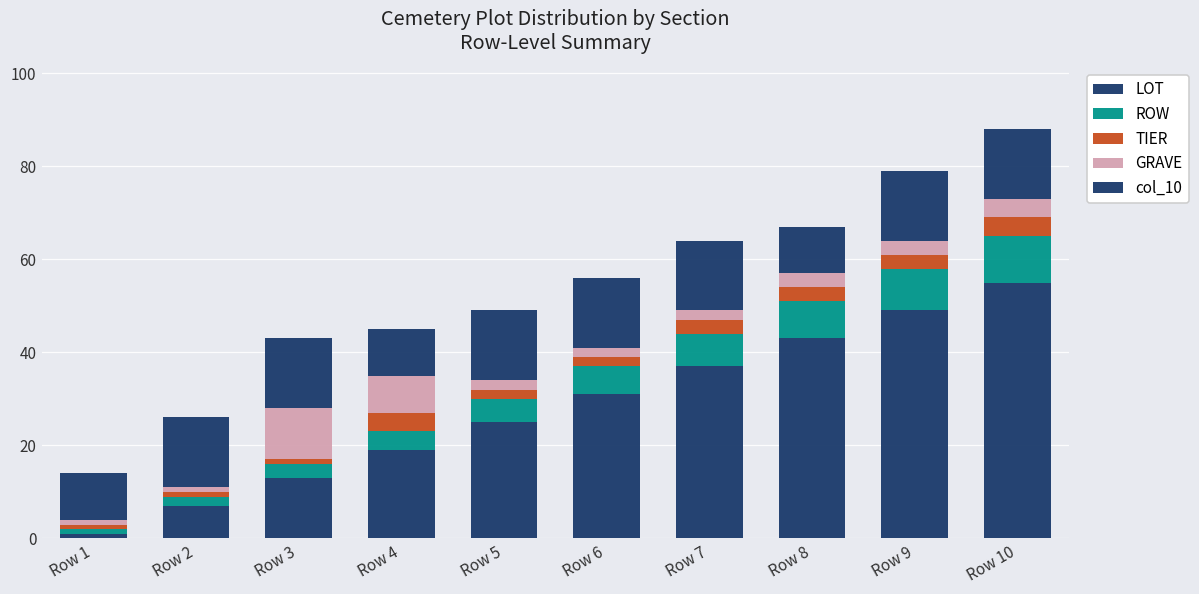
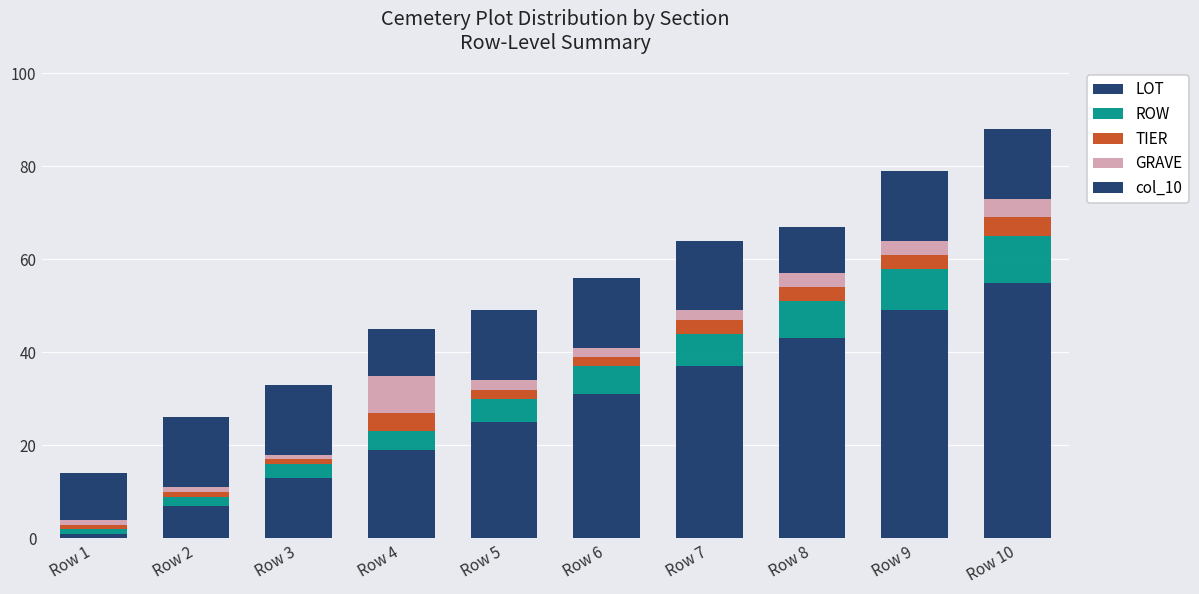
  {
    "ROW": {
      "Row 1": 1,
      "Row 2": 2,
      "Row 3": 3,
      "Row 4": 4,
      "Row 5": 5,
      "Row 6": 6,
      "Row 7": 7,
      "Row 8": 8,
      "Row 9": 9,
      "Row 10": 10
    },
    "TIER": {
      "Row 1": 1,
      "Row 2": 1,
      "Row 3": 1,
      "Row 4": 4,
      "Row 5": 2,
      "Row 6": 2,
      "Row 7": 3,
      "Row 8": 3,
      "Row 9": 3,
      "Row 10": 4
    },
    "GRAVE": {
      "Row 1": 1,
      "Row 2": 1,
-     "Row 3": 11,
+     "Row 3": 1,
      "Row 4": 8,
      "Row 5": 2,
      "Row 6": 2,
      "Row 7": 2,
      "Row 8": 3,
      "Row 9": 3,
      "Row 10": 4
    }
  }
